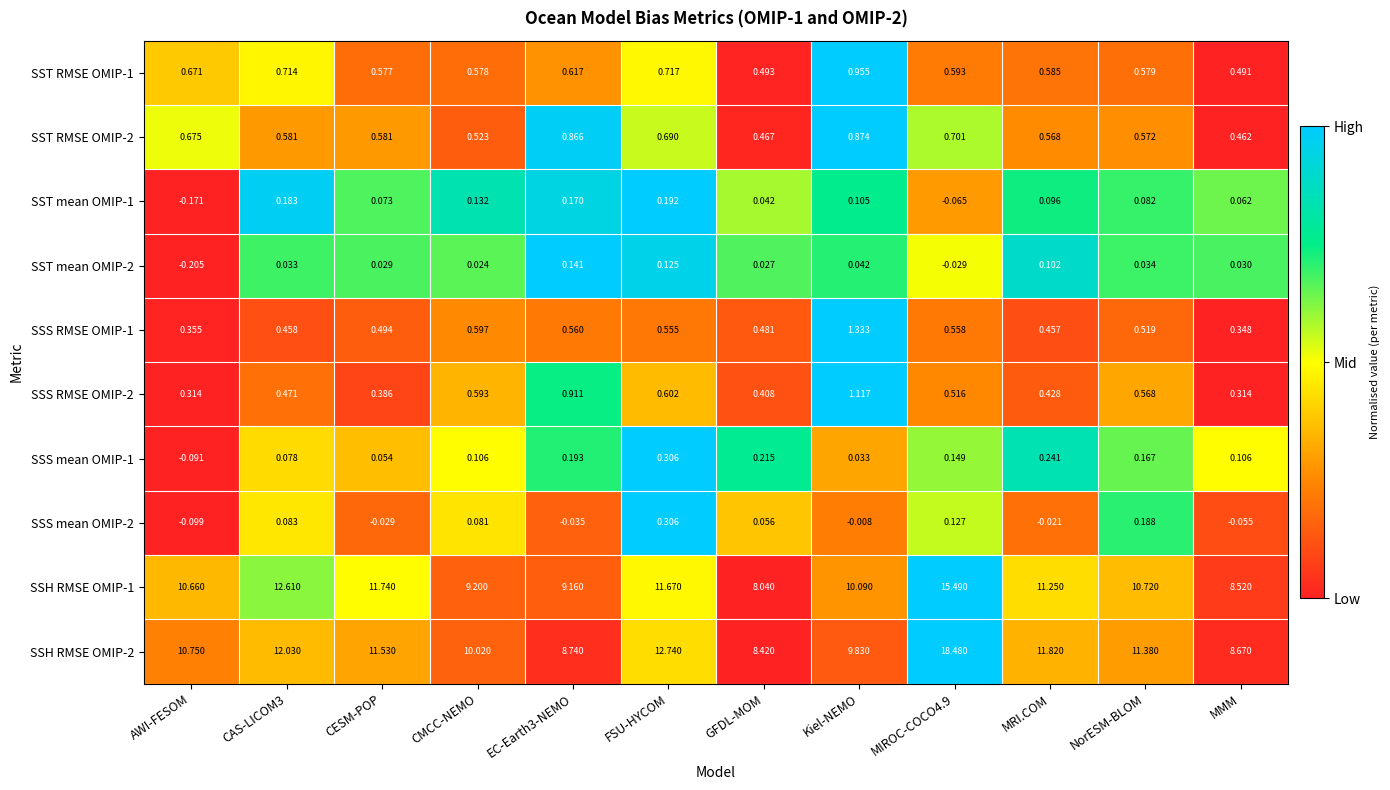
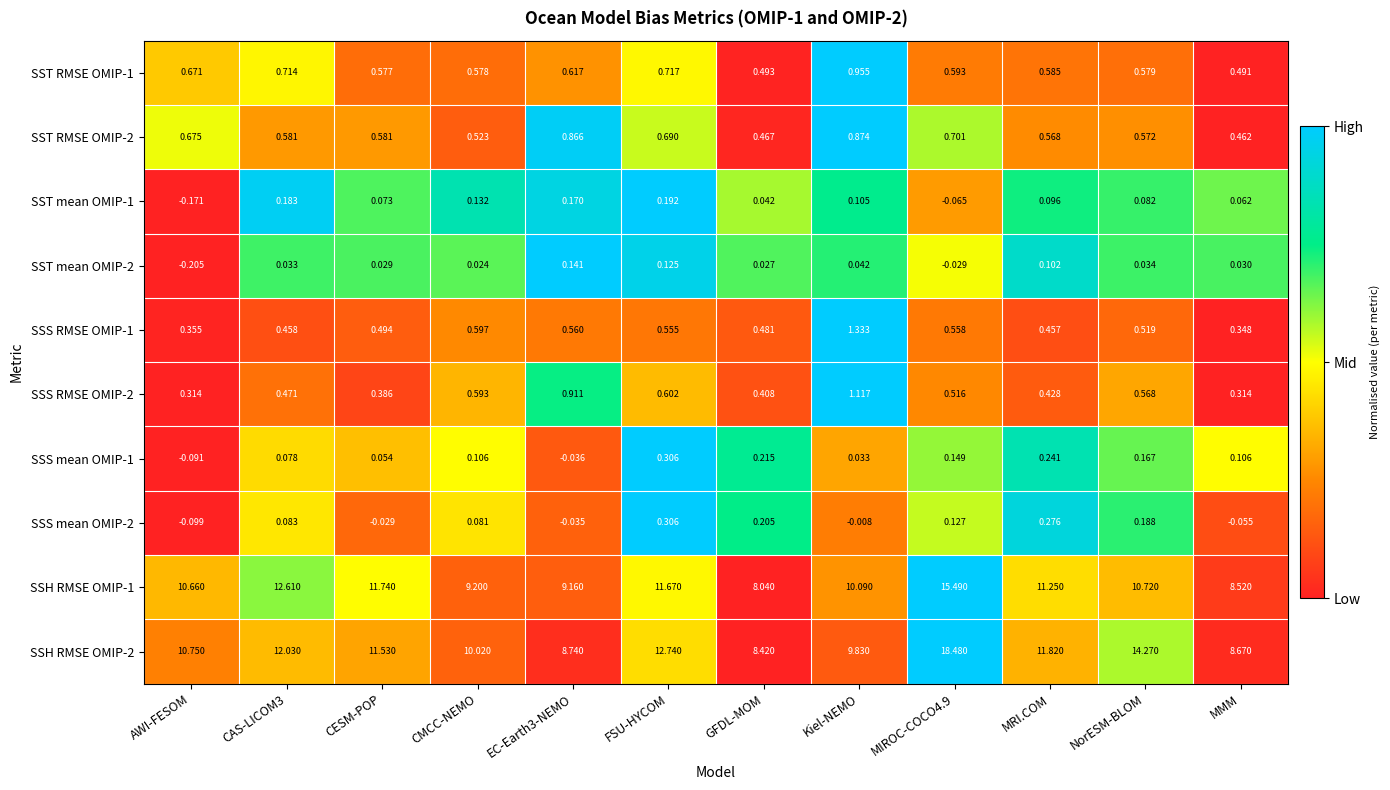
  {
    "SST RMSE OMIP-1": {
      "AWI-FESOM": 0.671,
      "CAS-LICOM3": 0.714,
      "CESM-POP": 0.577,
      "CMCC-NEMO": 0.578,
      "EC-Earth3-NEMO": 0.617,
      "FSU-HYCOM": 0.717,
      "GFDL-MOM": 0.493,
      "Kiel-NEMO": 0.955,
      "MIROC-COCO4.9": 0.593,
      "MRI.COM": 0.585,
      "NorESM-BLOM": 0.579,
      "MMM": 0.491
    },
    "SST RMSE OMIP-2": {
      "AWI-FESOM": 0.675,
      "CAS-LICOM3": 0.581,
      "CESM-POP": 0.581,
      "CMCC-NEMO": 0.523,
      "EC-Earth3-NEMO": 0.866,
      "FSU-HYCOM": 0.690,
      "GFDL-MOM": 0.467,
      "Kiel-NEMO": 0.874,
      "MIROC-COCO4.9": 0.701,
      "MRI.COM": 0.568,
      "NorESM-BLOM": 0.572,
      "MMM": 0.462
    },
    "SST mean OMIP-1": {
      "AWI-FESOM": -0.171,
      "CAS-LICOM3": 0.183,
      "CESM-POP": 0.073,
      "CMCC-NEMO": 0.132,
      "EC-Earth3-NEMO": 0.170,
      "FSU-HYCOM": 0.192,
      "GFDL-MOM": 0.042,
      "Kiel-NEMO": 0.105,
      "MIROC-COCO4.9": -0.065,
      "MRI.COM": 0.096,
      "NorESM-BLOM": 0.082,
      "MMM": 0.062
    },
    "SST mean OMIP-2": {
      "AWI-FESOM": -0.205,
      "CAS-LICOM3": 0.033,
      "CESM-POP": 0.029,
      "CMCC-NEMO": 0.024,
      "EC-Earth3-NEMO": 0.141,
      "FSU-HYCOM": 0.125,
      "GFDL-MOM": 0.027,
      "Kiel-NEMO": 0.042,
      "MIROC-COCO4.9": -0.029,
      "MRI.COM": 0.102,
      "NorESM-BLOM": 0.034,
      "MMM": 0.030
    },
    "SSS RMSE OMIP-1": {
      "AWI-FESOM": 0.355,
      "CAS-LICOM3": 0.458,
      "CESM-POP": 0.494,
      "CMCC-NEMO": 0.597,
      "EC-Earth3-NEMO": 0.560,
      "FSU-HYCOM": 0.555,
      "GFDL-MOM": 0.481,
      "Kiel-NEMO": 1.333,
      "MIROC-COCO4.9": 0.558,
      "MRI.COM": 0.457,
      "NorESM-BLOM": 0.519,
      "MMM": 0.348
    },
    "SSS RMSE OMIP-2": {
      "AWI-FESOM": 0.314,
      "CAS-LICOM3": 0.471,
      "CESM-POP": 0.386,
      "CMCC-NEMO": 0.593,
      "EC-Earth3-NEMO": 0.911,
      "FSU-HYCOM": 0.602,
      "GFDL-MOM": 0.408,
      "Kiel-NEMO": 1.117,
      "MIROC-COCO4.9": 0.516,
      "MRI.COM": 0.428,
      "NorESM-BLOM": 0.568,
      "MMM": 0.314
    },
    "SSS mean OMIP-1": {
      "AWI-FESOM": -0.091,
      "CAS-LICOM3": 0.078,
      "CESM-POP": 0.054,
      "CMCC-NEMO": 0.106,
-     "EC-Earth3-NEMO": 0.193,
+     "EC-Earth3-NEMO": -0.036,
      "FSU-HYCOM": 0.306,
      "GFDL-MOM": 0.215,
      "Kiel-NEMO": 0.033,
      "MIROC-COCO4.9": 0.149,
      "MRI.COM": 0.241,
      "NorESM-BLOM": 0.167,
      "MMM": 0.106
    },
    "SSS mean OMIP-2": {
      "AWI-FESOM": -0.099,
      "CAS-LICOM3": 0.083,
      "CESM-POP": -0.029,
      "CMCC-NEMO": 0.081,
      "EC-Earth3-NEMO": -0.035,
      "FSU-HYCOM": 0.306,
-     "GFDL-MOM": 0.056,
+     "GFDL-MOM": 0.205,
      "Kiel-NEMO": -0.008,
      "MIROC-COCO4.9": 0.127,
-     "MRI.COM": -0.021,
+     "MRI.COM": 0.276,
      "NorESM-BLOM": 0.188,
      "MMM": -0.055
    },
    "SSH RMSE OMIP-1": {
      "AWI-FESOM": 10.660,
      "CAS-LICOM3": 12.610,
      "CESM-POP": 11.740,
      "CMCC-NEMO": 9.200,
      "EC-Earth3-NEMO": 9.160,
      "FSU-HYCOM": 11.670,
      "GFDL-MOM": 8.040,
      "Kiel-NEMO": 10.090,
      "MIROC-COCO4.9": 15.490,
      "MRI.COM": 11.250,
      "NorESM-BLOM": 10.720,
      "MMM": 8.520
    },
    "SSH RMSE OMIP-2": {
      "AWI-FESOM": 10.750,
      "CAS-LICOM3": 12.030,
      "CESM-POP": 11.530,
      "CMCC-NEMO": 10.020,
      "EC-Earth3-NEMO": 8.740,
      "FSU-HYCOM": 12.740,
      "GFDL-MOM": 8.420,
      "Kiel-NEMO": 9.830,
      "MIROC-COCO4.9": 18.480,
      "MRI.COM": 11.820,
-     "NorESM-BLOM": 11.380,
+     "NorESM-BLOM": 14.270,
      "MMM": 8.670
    }
  }
